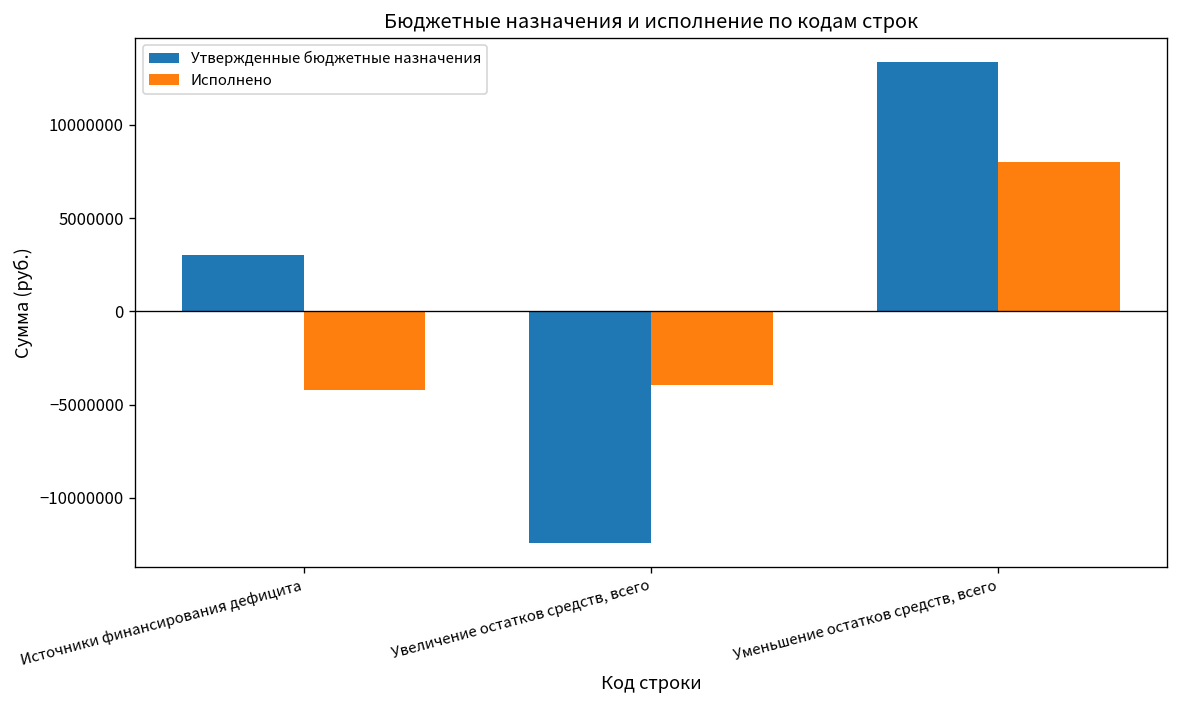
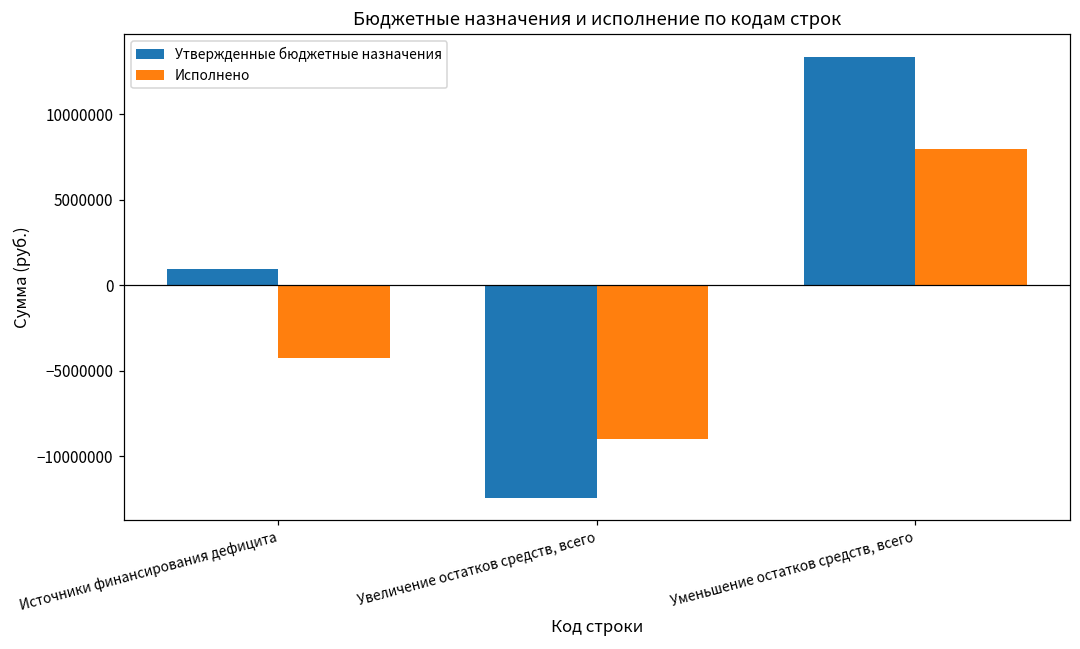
  {
    "Утвержденные бюджетные назначения": {
-     "Источники финансирования дефицита": 3000000,
+     "Источники финансирования дефицита": 1000000,
      "Увеличение остатков средств, всего": -12400000,
      "Уменьшение остатков средств, всего": 13400000
    },
    "Исполнено": {
      "Источники финансирования дефицита": -4200000,
-     "Увеличение остатков средств, всего": -4000000,
+     "Увеличение остатков средств, всего": -9000000,
      "Уменьшение остатков средств, всего": 8000000
    }
  }
